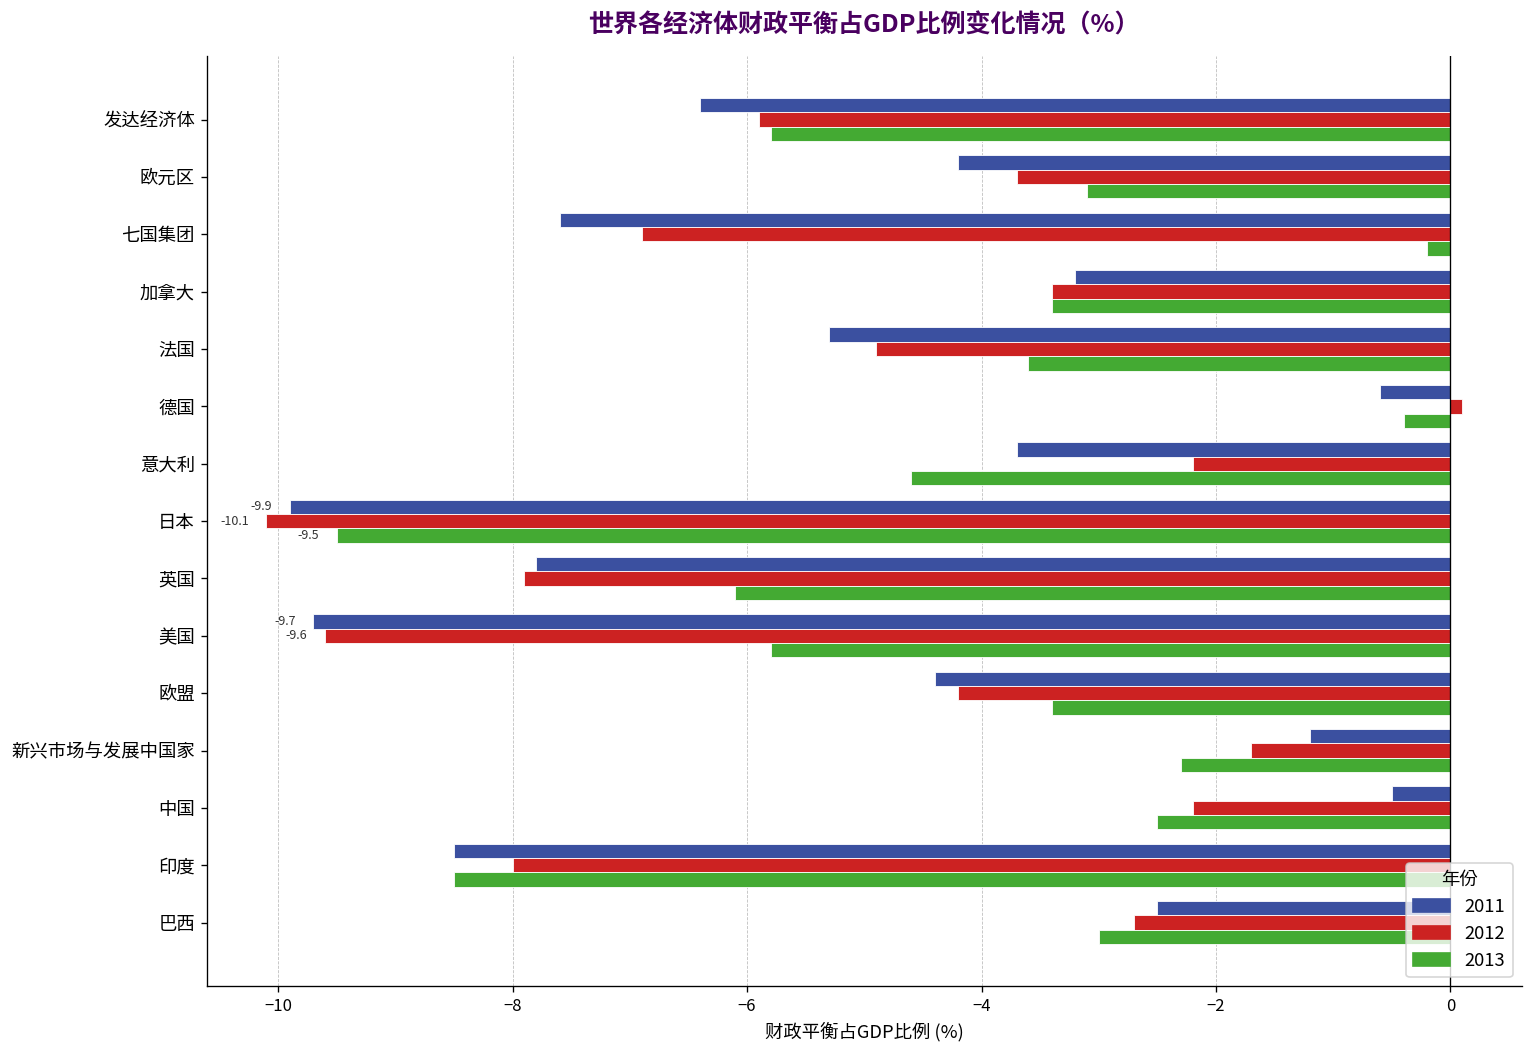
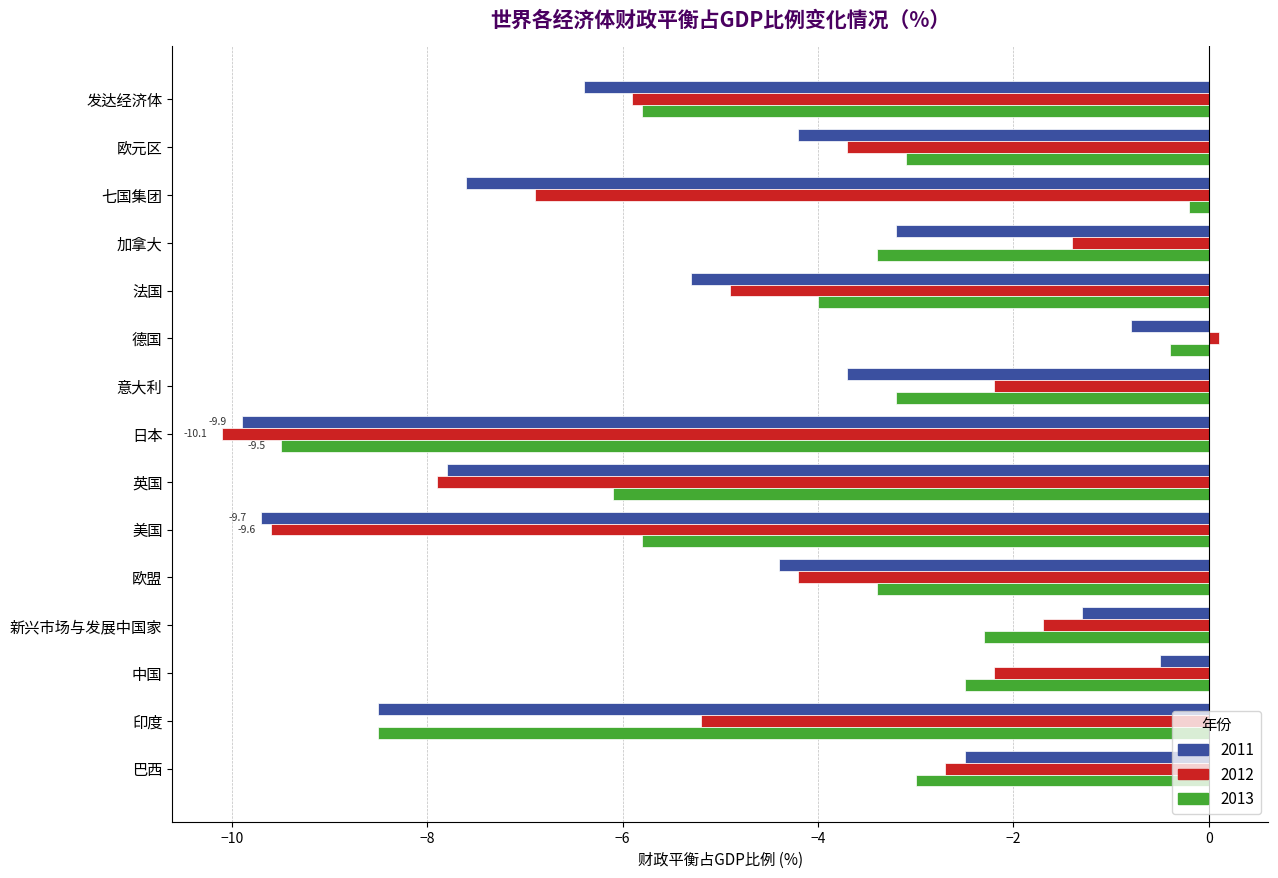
  {
    "2011": {
      "发达经济体": -6.4,
      "欧元区": -4.2,
      "七国集团": -7.6,
      "加拿大": -3.2,
      "法国": -5.3,
-     "德国": -0.6,
+     "德国": -0.8,
      "意大利": -3.7,
      "英国": -7.8,
      "欧盟": -4.4,
-     "新兴市场与发展中国家": -1.2,
+     "新兴市场与发展中国家": -1.3,
      "中国": -0.5,
      "印度": -8.5,
      "巴西": -2.5
    },
    "2012": {
      "发达经济体": -5.9,
      "欧元区": -3.7,
      "七国集团": -6.9,
-     "加拿大": -3.4,
+     "加拿大": -1.4,
      "法国": -4.9,
      "德国": 0.1,
      "意大利": -2.2,
      "英国": -7.9,
      "欧盟": -4.2,
      "新兴市场与发展中国家": -1.7,
      "中国": -2.2,
-     "印度": -8.0,
+     "印度": -5.2,
      "巴西": -2.7
    },
    "2013": {
      "发达经济体": -5.8,
      "欧元区": -3.1,
      "七国集团": -0.2,
      "加拿大": -3.4,
-     "法国": -3.6,
+     "法国": -4.0,
      "德国": -0.4,
-     "意大利": -4.6,
+     "意大利": -3.2,
      "英国": -6.1,
      "美国": -5.8,
      "欧盟": -3.4,
      "新兴市场与发展中国家": -2.3,
      "中国": -2.5,
      "印度": -8.5,
      "巴西": -3.0
    }
  }
